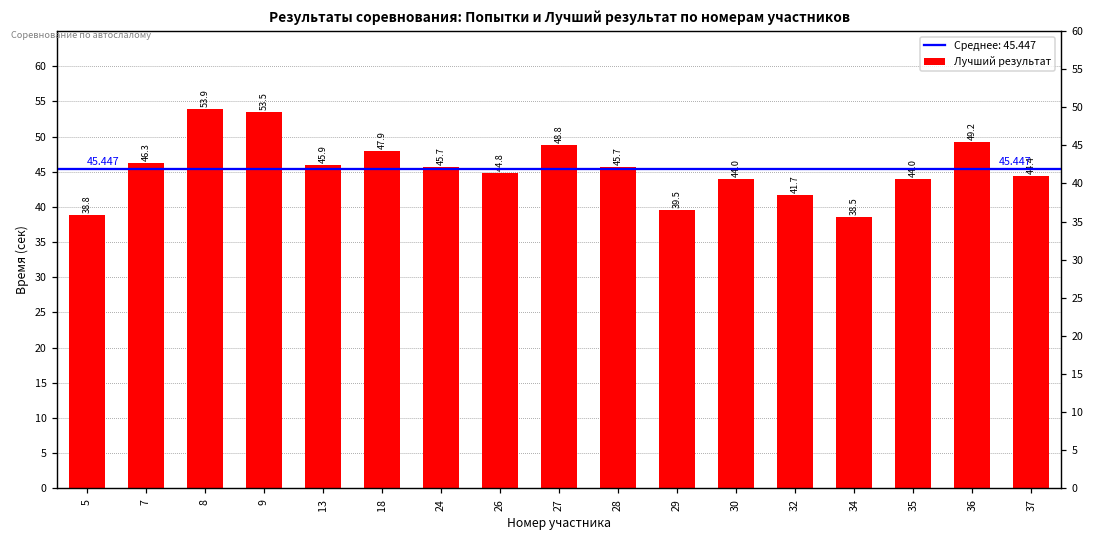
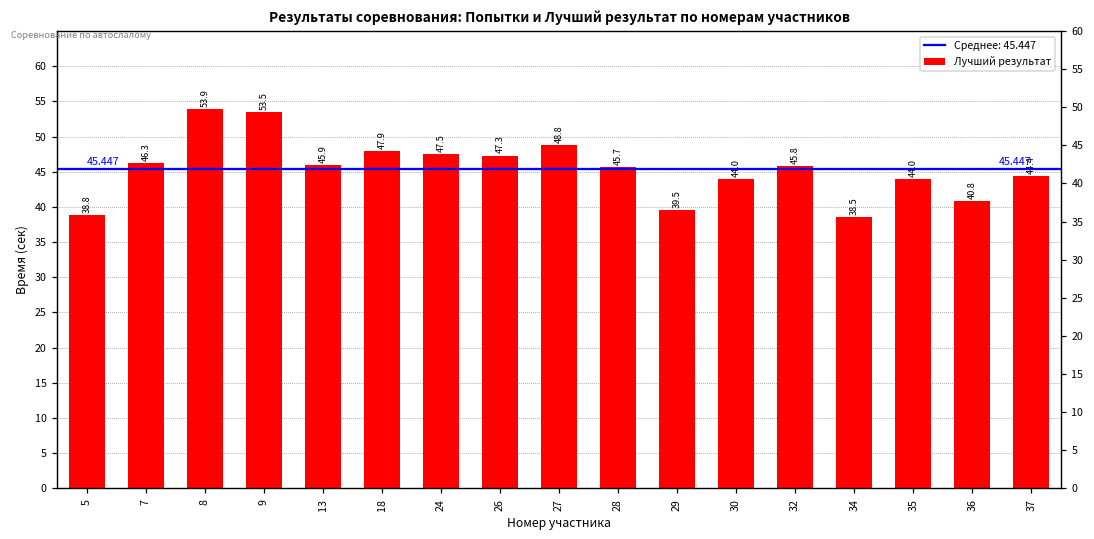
  {
    "5": 38.8,
    "7": 46.3,
    "8": 53.9,
    "9": 53.5,
    "13": 45.9,
    "18": 47.9,
-   "24": 45.7,
-   "26": 44.8,
+   "24": 47.5,
+   "26": 47.3,
    "27": 48.8,
    "28": 45.7,
    "29": 39.5,
    "30": 44.0,
-   "32": 41.7,
+   "32": 45.8,
    "34": 38.5,
    "35": 44.0,
-   "36": 49.2
+   "36": 40.8
  }
